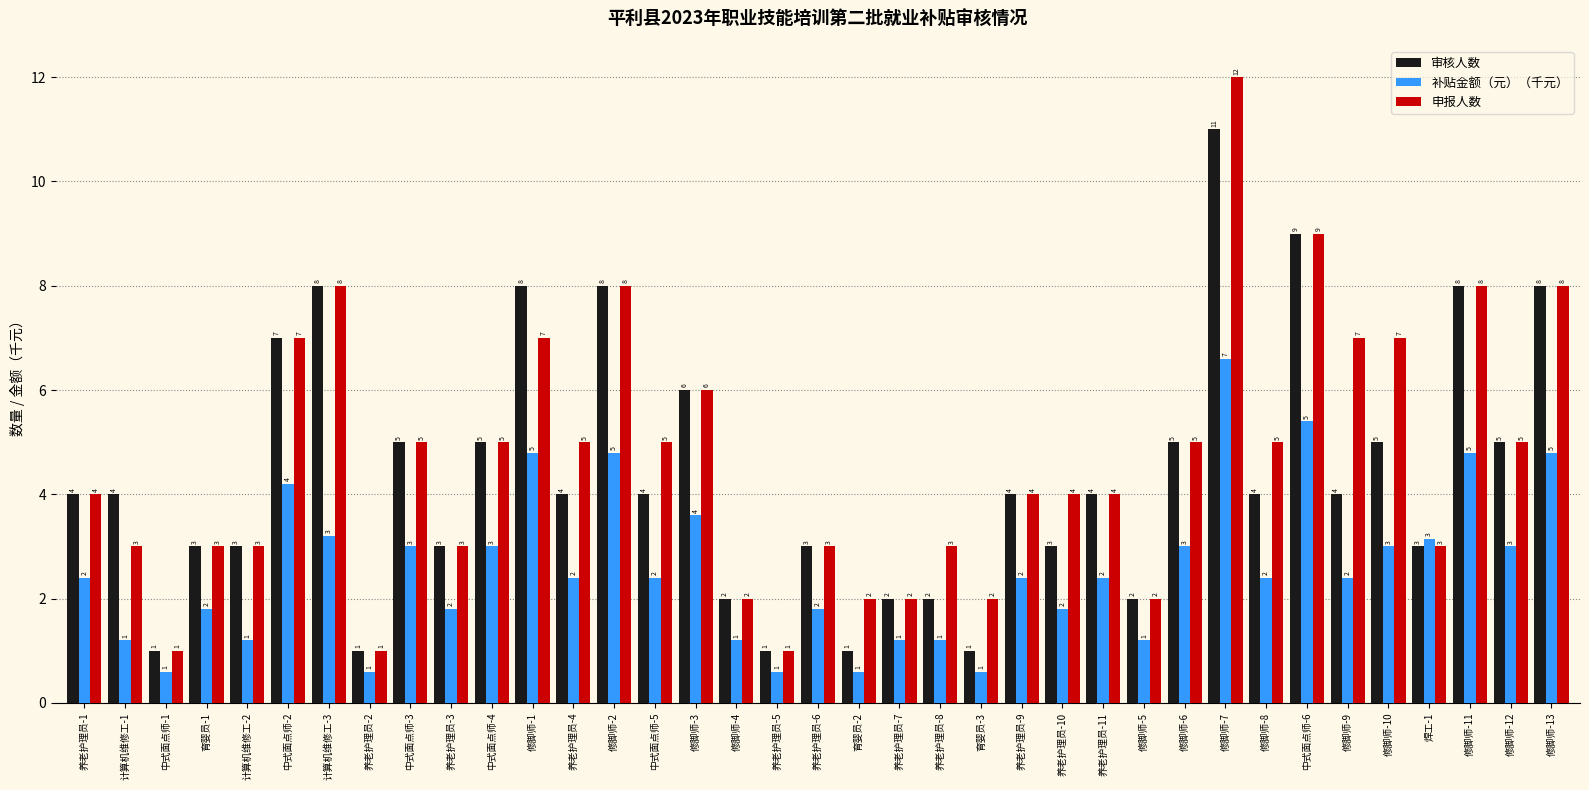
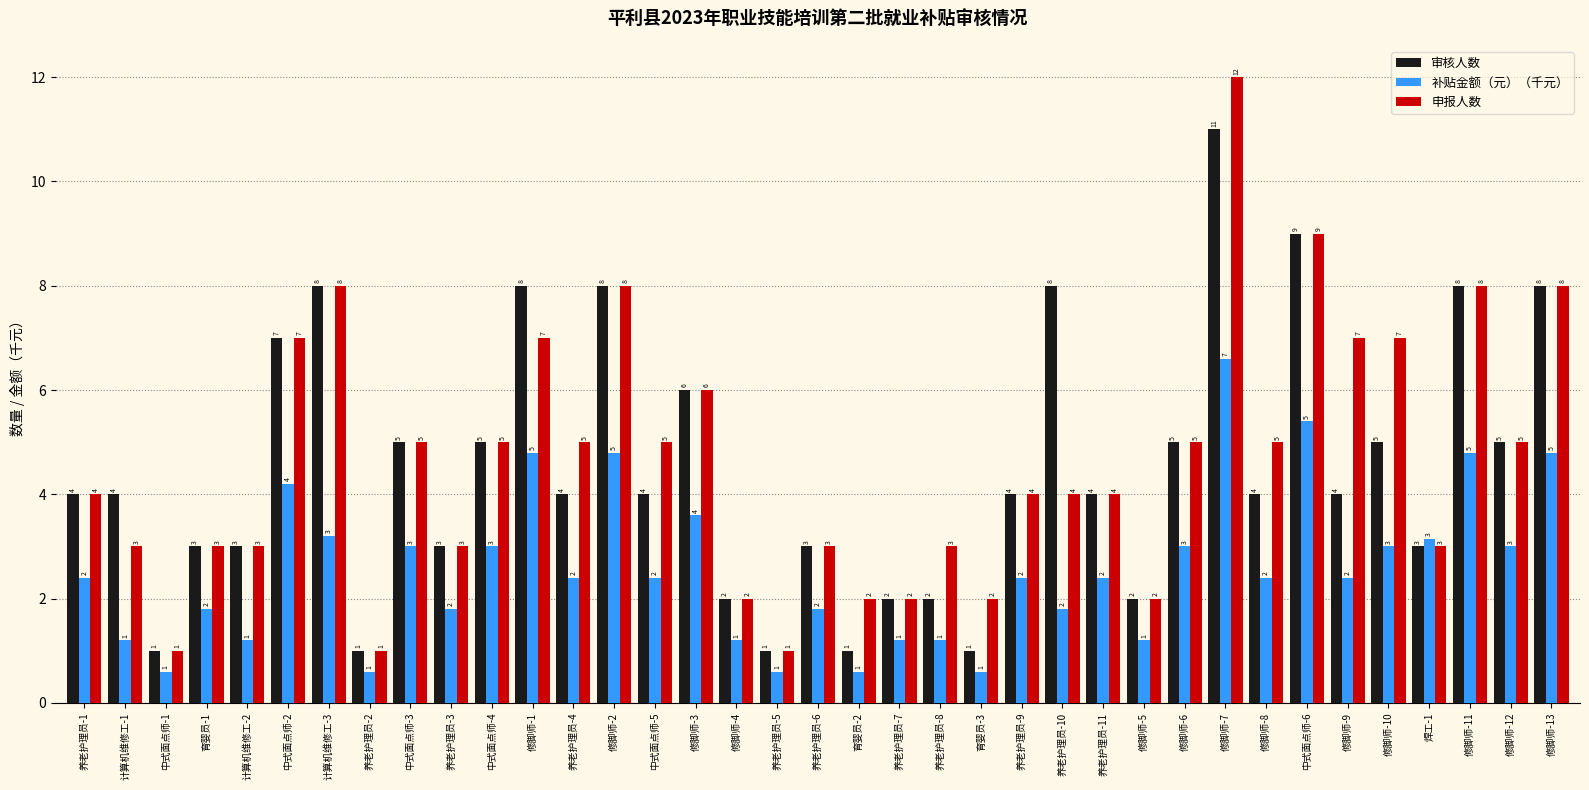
  {
    "审核人数": {
      "养老护理员-1": 4,
      "计算机维修工-1": 4,
      "中式面点师-1": 1,
      "育婴员-1": 3,
      "计算机维修工-2": 3,
      "中式面点师-2": 7,
      "计算机维修工-3": 8,
      "养老护理员-2": 1,
      "中式面点师-3": 5,
      "养老护理员-3": 3,
      "中式面点师-4": 5,
      "修脚师-1": 8,
      "养老护理员-4": 4,
      "修脚师-2": 8,
      "中式面点师-5": 4,
      "修脚师-3": 6,
      "修脚师-4": 2,
      "养老护理员-5": 1,
      "养老护理员-6": 3,
      "育婴员-2": 1,
      "养老护理员-7": 2,
      "养老护理员-8": 2,
      "育婴员-3": 1,
      "养老护理员-9": 4,
-     "养老护理员-10": 3,
+     "养老护理员-10": 8,
      "养老护理员-11": 4,
      "修脚师-5": 2,
      "修脚师-6": 5,
      "修脚师-7": 11,
      "修脚师-8": 4,
      "中式面点师-6": 9,
      "修脚师-9": 4,
      "修脚师-10": 5,
      "焊工-1": 3,
      "修脚师-11": 8,
      "修脚师-12": 5,
      "修脚师-13": 8
    },
    "补贴金额（元）（千元）": {
      "养老护理员-1": 2,
      "计算机维修工-1": 1,
      "中式面点师-1": 1,
      "育婴员-1": 2,
      "计算机维修工-2": 1,
      "中式面点师-2": 4,
      "计算机维修工-3": 3,
      "养老护理员-2": 1,
      "中式面点师-3": 3,
      "养老护理员-3": 2,
      "中式面点师-4": 3,
      "修脚师-1": 5,
      "养老护理员-4": 2,
      "修脚师-2": 5,
      "中式面点师-5": 2,
      "修脚师-3": 4,
      "修脚师-4": 1,
      "养老护理员-5": 1,
      "养老护理员-6": 2,
      "育婴员-2": 1,
      "养老护理员-7": 1,
      "养老护理员-8": 1,
      "育婴员-3": 1,
      "养老护理员-9": 2,
      "养老护理员-10": 2,
      "养老护理员-11": 2,
      "修脚师-5": 1,
      "修脚师-6": 3,
      "修脚师-7": 7,
      "修脚师-8": 2,
      "中式面点师-6": 5,
      "修脚师-9": 2,
      "修脚师-10": 3,
      "焊工-1": 3,
      "修脚师-11": 5,
      "修脚师-12": 3,
      "修脚师-13": 5
    },
    "申报人数": {
      "养老护理员-1": 4,
      "计算机维修工-1": 3,
      "中式面点师-1": 1,
      "育婴员-1": 3,
      "计算机维修工-2": 3,
      "中式面点师-2": 7,
      "计算机维修工-3": 8,
      "养老护理员-2": 1,
      "中式面点师-3": 5,
      "养老护理员-3": 3,
      "中式面点师-4": 5,
      "修脚师-1": 7,
      "养老护理员-4": 5,
      "修脚师-2": 8,
      "中式面点师-5": 5,
      "修脚师-3": 6,
      "修脚师-4": 2,
      "养老护理员-5": 1,
      "养老护理员-6": 3,
      "育婴员-2": 2,
      "养老护理员-7": 2,
      "养老护理员-8": 3,
      "育婴员-3": 2,
      "养老护理员-9": 4,
      "养老护理员-10": 4,
      "养老护理员-11": 4,
      "修脚师-5": 2,
      "修脚师-6": 5,
      "修脚师-7": 12,
      "修脚师-8": 5,
      "中式面点师-6": 9,
      "修脚师-9": 7,
      "修脚师-10": 7,
      "焊工-1": 3,
      "修脚师-11": 8,
      "修脚师-12": 5,
      "修脚师-13": 8
    }
  }
